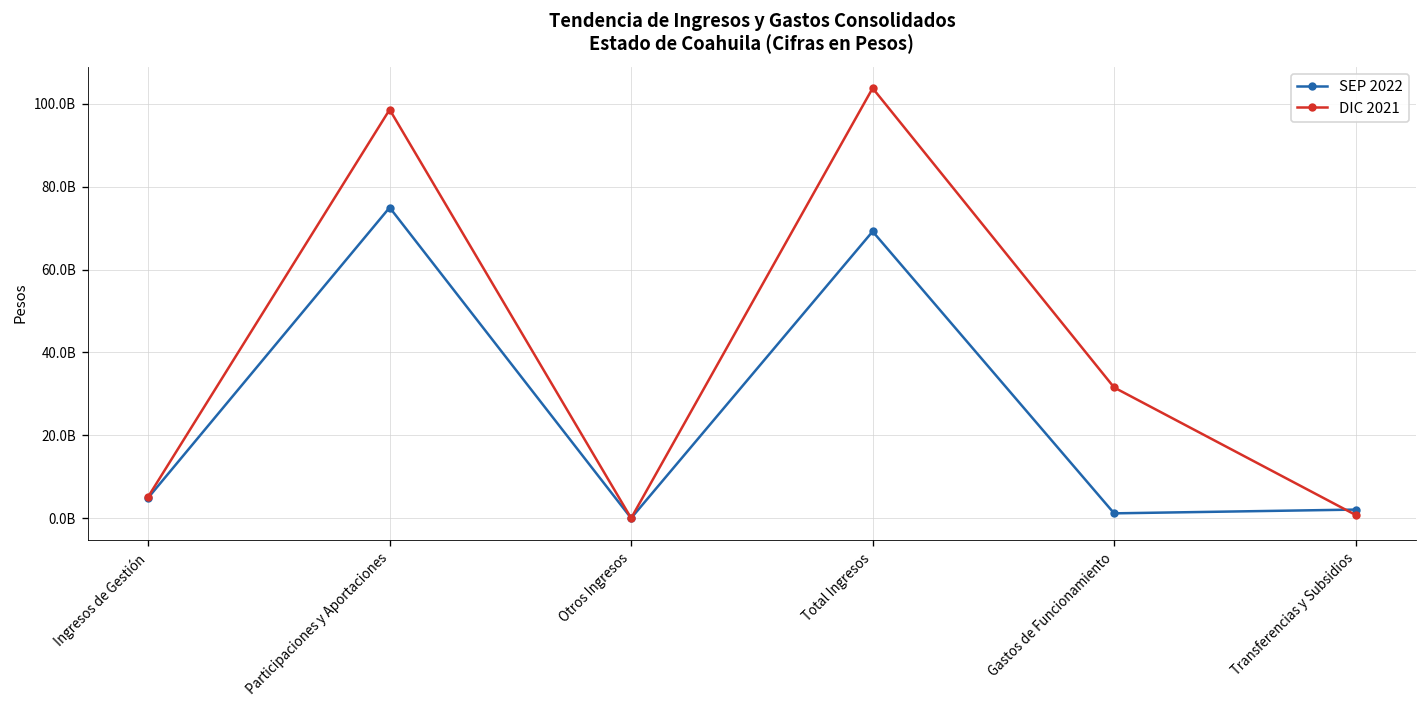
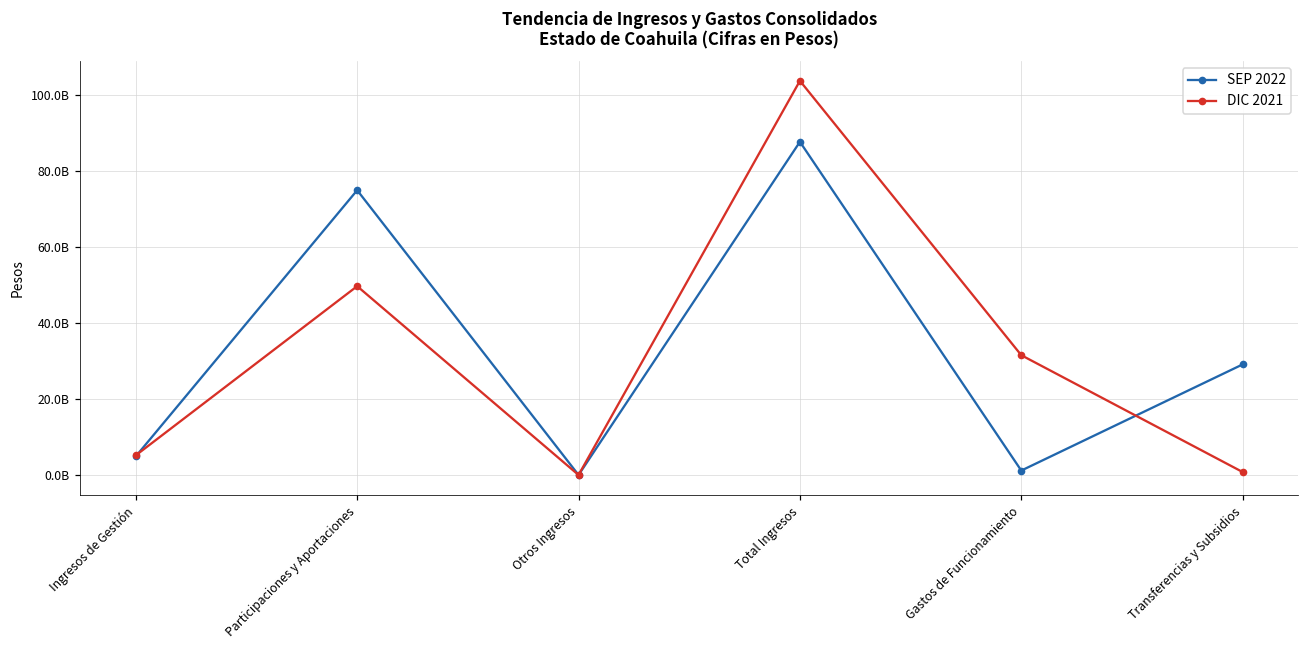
  {
    "SEP 2022": {
      "Participaciones y Aportaciones": 75000000000,
-     "Total Ingresos": 69000000000,
+     "Total Ingresos": 88000000000,
      "Gastos de Funcionamiento": 1000000000,
-     "Transferencias y Subsidios": 2000000000
+     "Transferencias y Subsidios": 29000000000
    },
    "DIC 2021": {
-     "Participaciones y Aportaciones": 99000000000,
+     "Participaciones y Aportaciones": 50000000000,
      "Total Ingresos": 104000000000,
      "Gastos de Funcionamiento": 32000000000,
      "Transferencias y Subsidios": 1000000000
    }
  }
